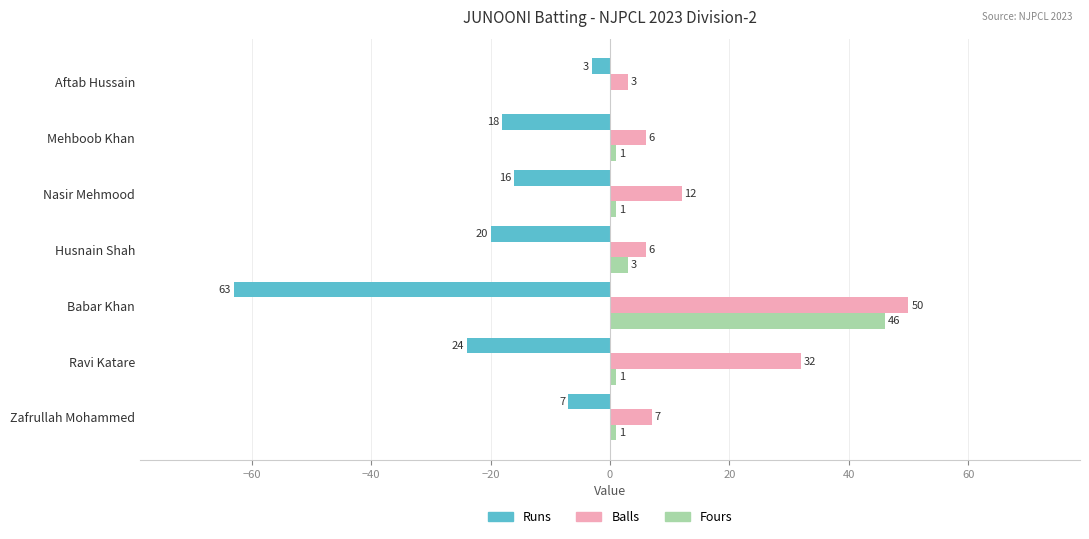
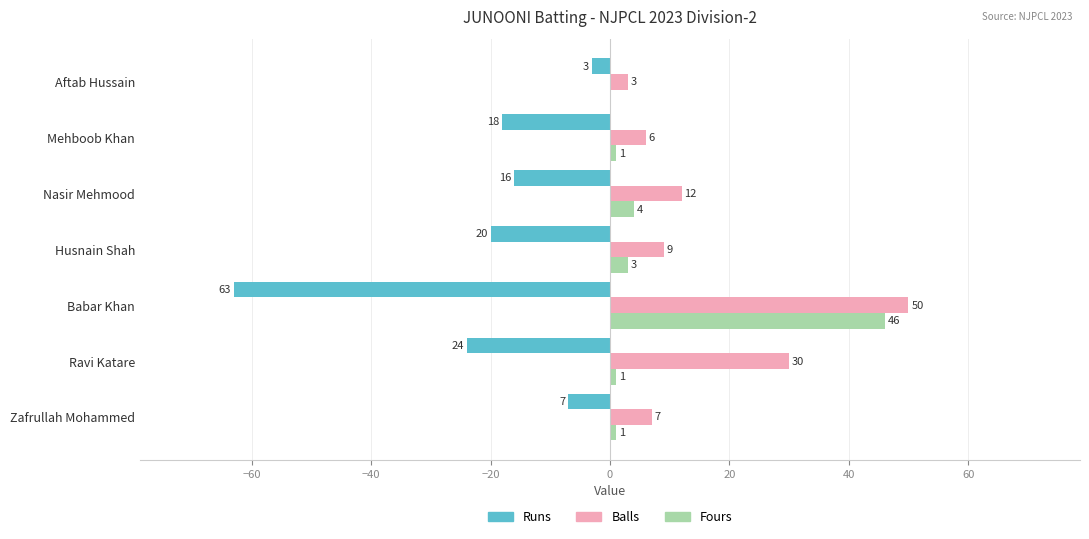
  {
    "Balls": {
      "Aftab Hussain": 3,
      "Mehboob Khan": 6,
      "Nasir Mehmood": 12,
-     "Husnain Shah": 6,
+     "Husnain Shah": 9,
      "Babar Khan": 50,
-     "Ravi Katare": 32,
+     "Ravi Katare": 30,
      "Zafrullah Mohammed": 7
    },
    "Fours": {
      "Mehboob Khan": 1,
-     "Nasir Mehmood": 1,
+     "Nasir Mehmood": 4,
      "Husnain Shah": 3,
      "Babar Khan": 46,
      "Ravi Katare": 1,
      "Zafrullah Mohammed": 1
    }
  }
